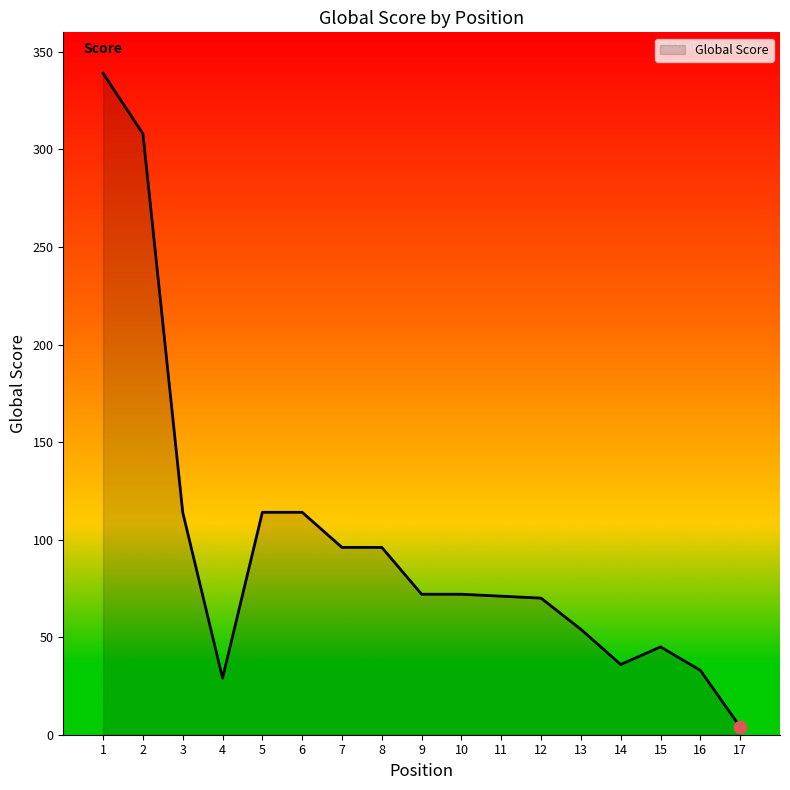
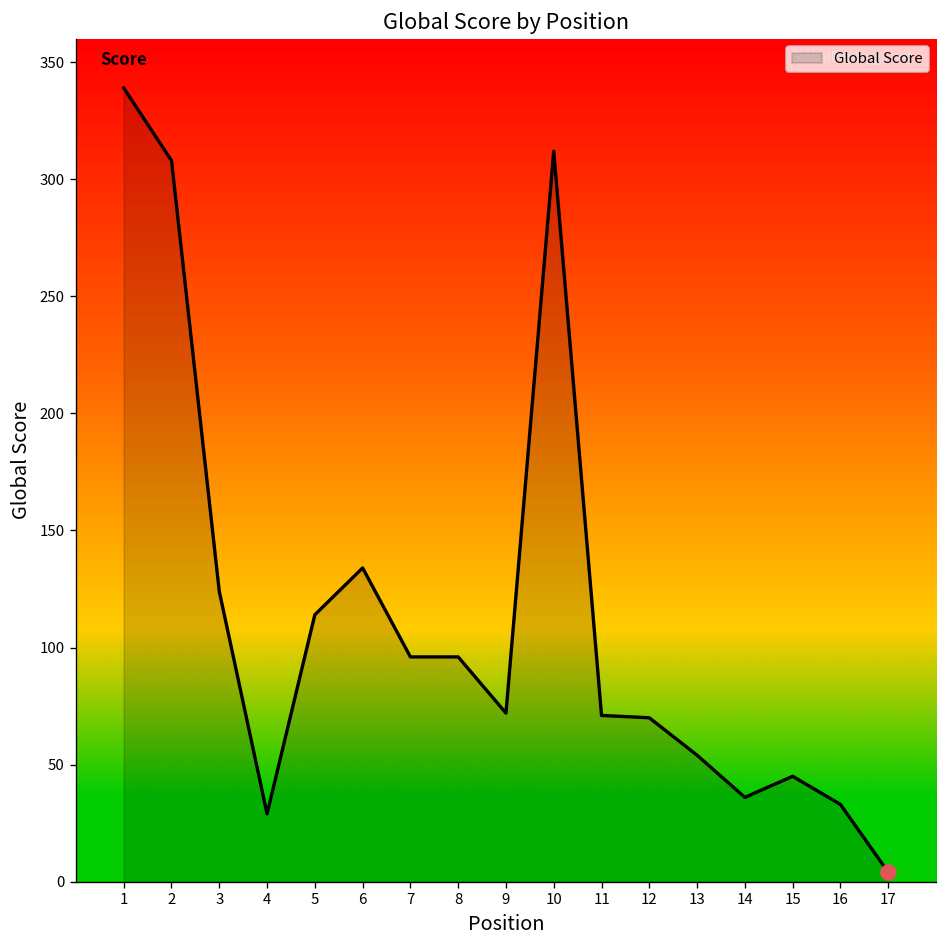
  {
    "Global Score": {
      "1": 339,
      "2": 308,
-     "3": 114,
+     "3": 124,
      "4": 29,
      "5": 114,
-     "6": 114,
+     "6": 134,
      "7": 96,
      "8": 96,
      "9": 72,
-     "10": 72,
+     "10": 312,
      "11": 71,
      "12": 70,
      "13": 54,
      "14": 36,
      "15": 45,
      "16": 33
    }
  }
